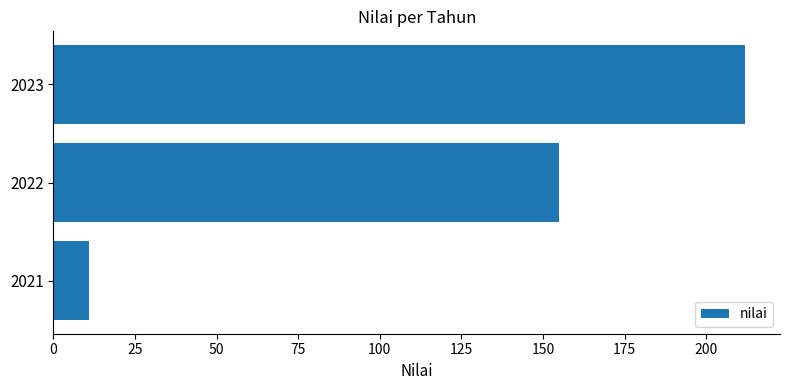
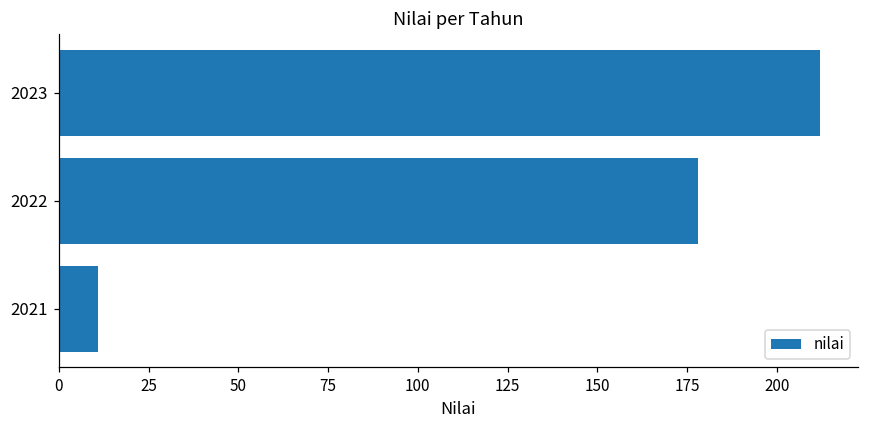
  {
    "2023": 212,
-   "2022": 155,
+   "2022": 178,
    "2021": 11
  }
